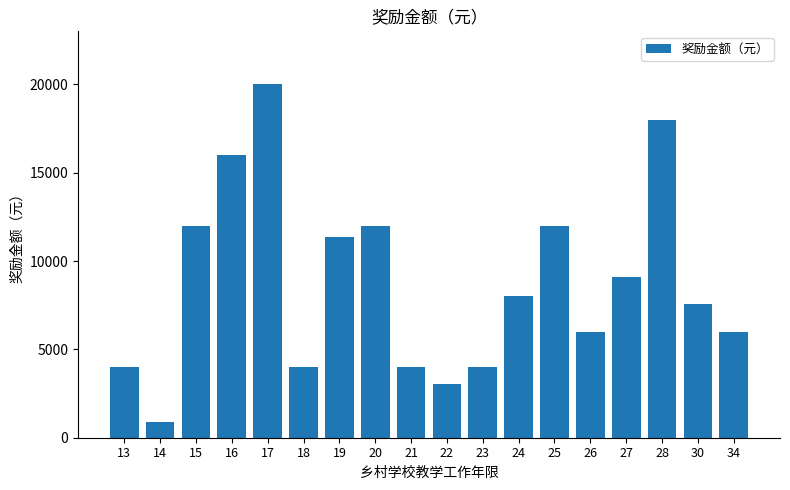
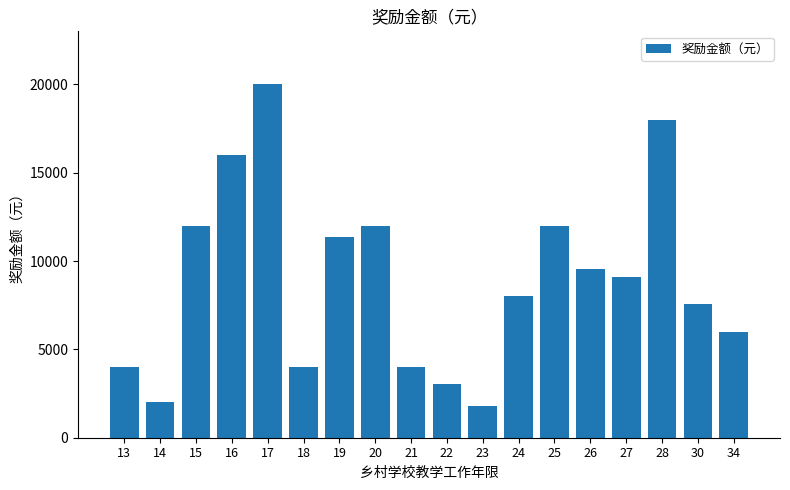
  {
    "13": 4000,
-   "14": 900,
+   "14": 2000,
    "15": 12000,
    "16": 16000,
    "17": 20000,
    "18": 4000,
    "19": 11300,
    "20": 12000,
    "21": 4000,
    "22": 3000,
-   "23": 4000,
+   "23": 1800,
    "24": 8000,
    "25": 12000,
-   "26": 6000,
+   "26": 9600,
    "27": 9100,
    "28": 18000,
    "30": 7600,
    "34": 6000
  }
